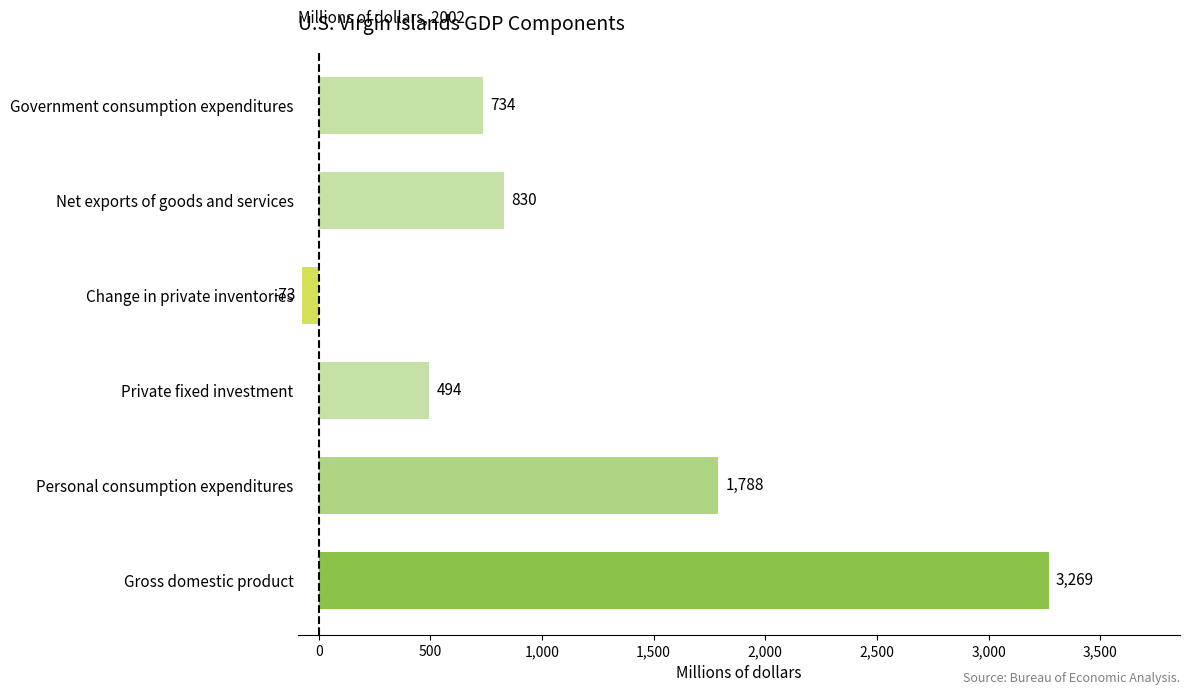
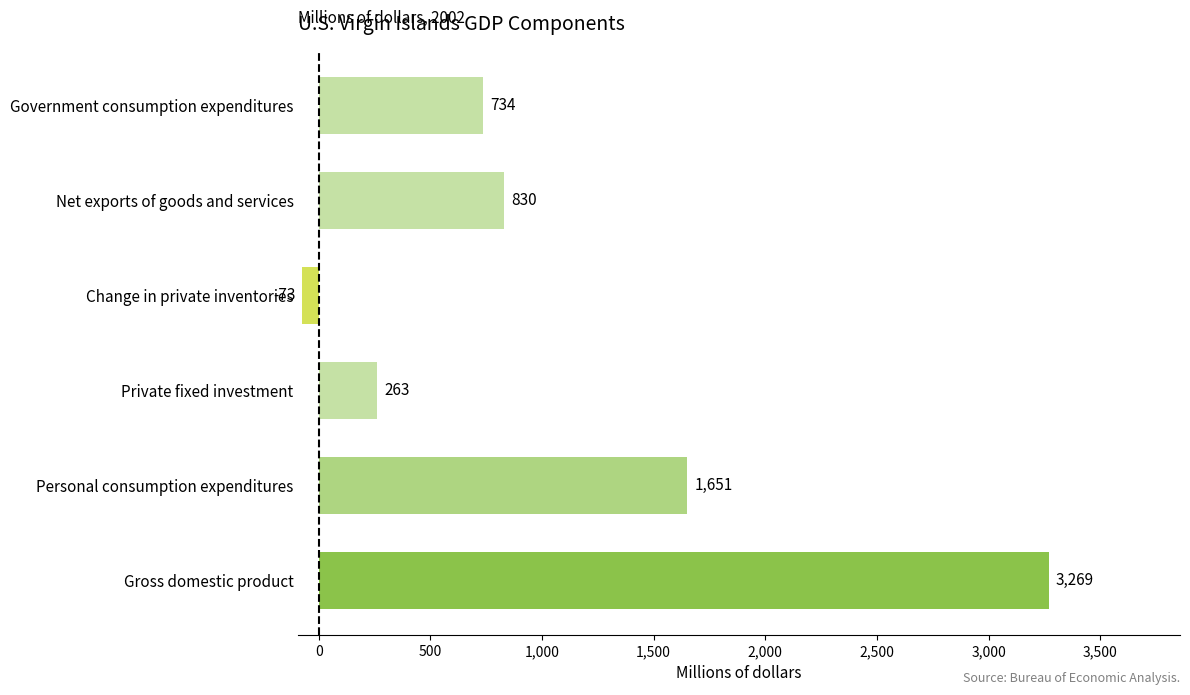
  {
    "Government consumption expenditures": "734",
    "Net exports of goods and services": "830",
    "Change in private inventories": "-73",
-   "Private fixed investment": "494",
-   "Personal consumption expenditures": "1,788",
+   "Private fixed investment": "263",
+   "Personal consumption expenditures": "1,651",
    "Gross domestic product": "3,269"
  }
